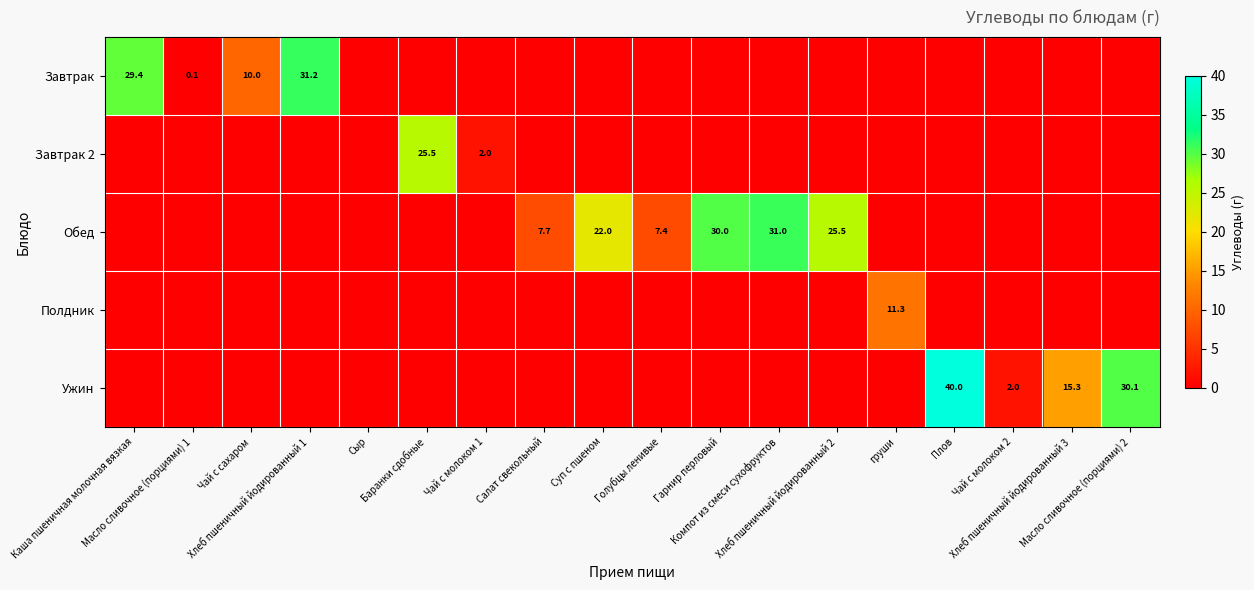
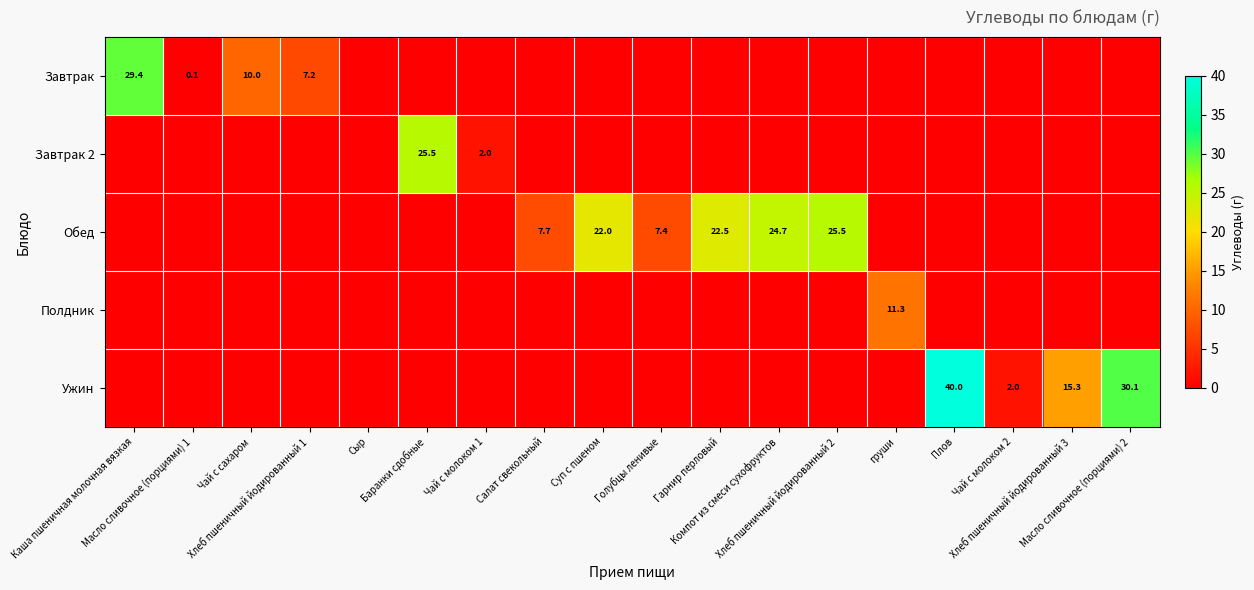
  {
    "Завтрак": {
      "Каша пшеничная молочная вязкая": 29.4,
      "Масло сливочное (порциями) 1": 0.1,
      "Чай с сахаром": 10.0,
-     "Хлеб пшеничный йодированный 1": 31.2
+     "Хлеб пшеничный йодированный 1": 7.2
    },
    "Завтрак 2": {
      "Баранки сдобные": 25.5,
      "Чай с молоком 1": 2.0
    },
    "Обед": {
      "Салат свекольный": 7.7,
      "Суп с пшеном": 22.0,
      "Голубцы ленивые": 7.4,
-     "Гарнир перловый": 30.0,
-     "Компот из смеси сухофруктов": 31.0,
+     "Гарнир перловый": 22.5,
+     "Компот из смеси сухофруктов": 24.7,
      "Хлеб пшеничный йодированный 2": 25.5
    },
    "Полдник": {
      "груши": 11.3
    },
    "Ужин": {
      "Плов": 40.0,
      "Чай с молоком 2": 2.0,
      "Хлеб пшеничный йодированный 3": 15.3,
      "Масло сливочное (порциями) 2": 30.1
    }
  }
